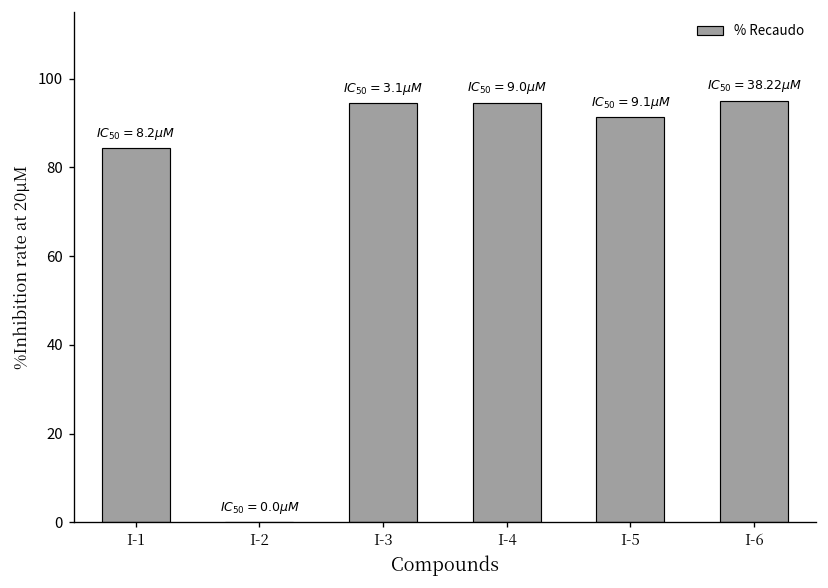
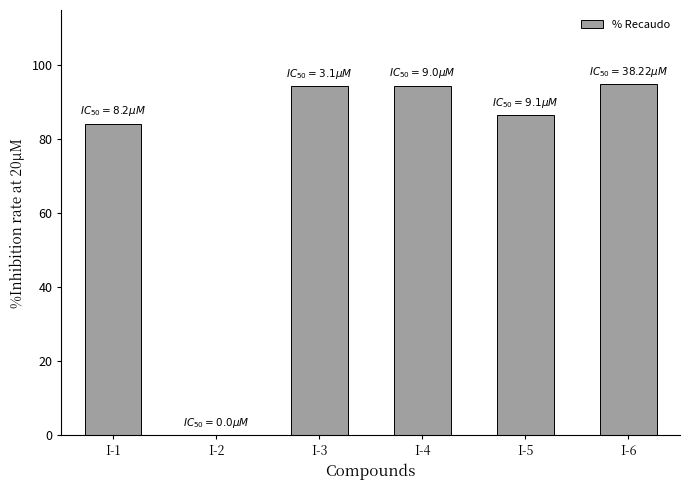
  {
    "I-1": 84,
    "I-2": 0,
    "I-3": 94,
    "I-4": 95,
-   "I-5": 91,
+   "I-5": 87,
    "I-6": 95
  }
